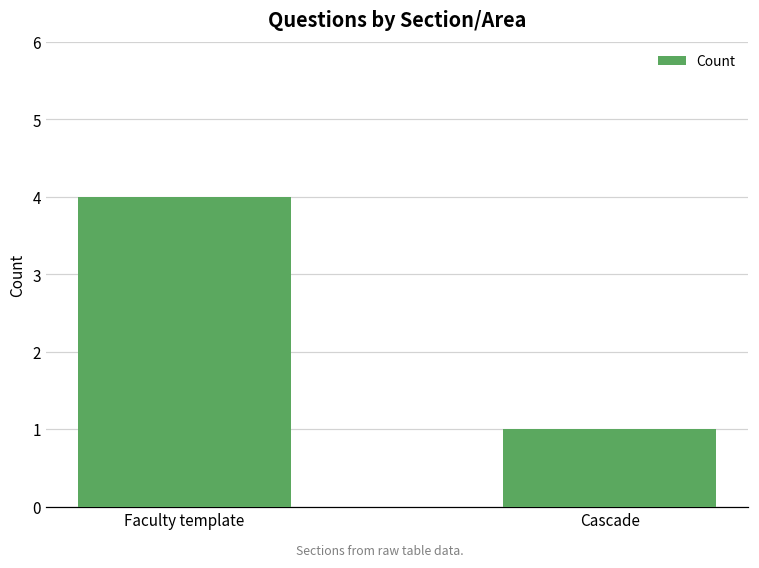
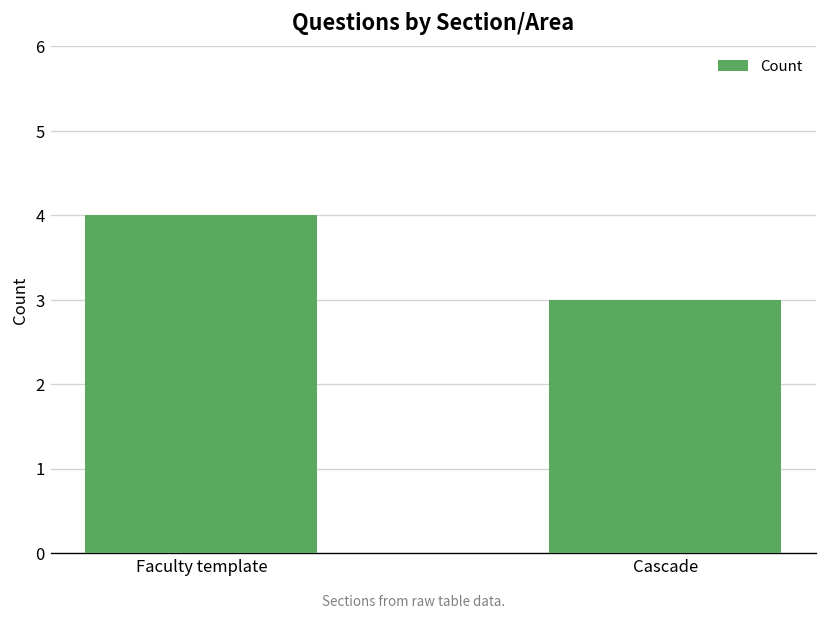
  {
    "Faculty template": 4,
-   "Cascade": 1
+   "Cascade": 3
  }
